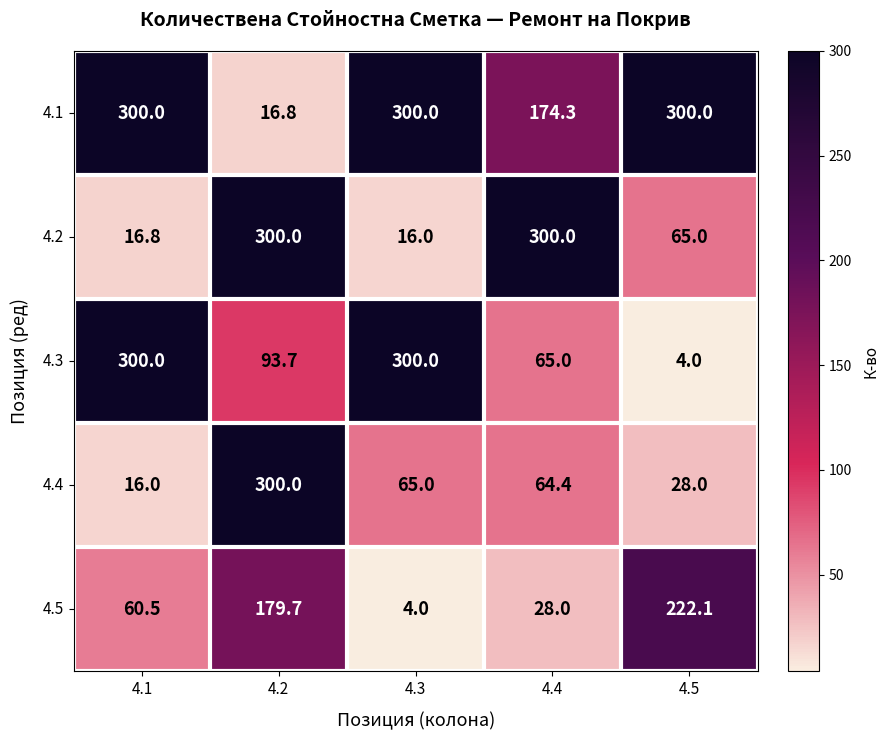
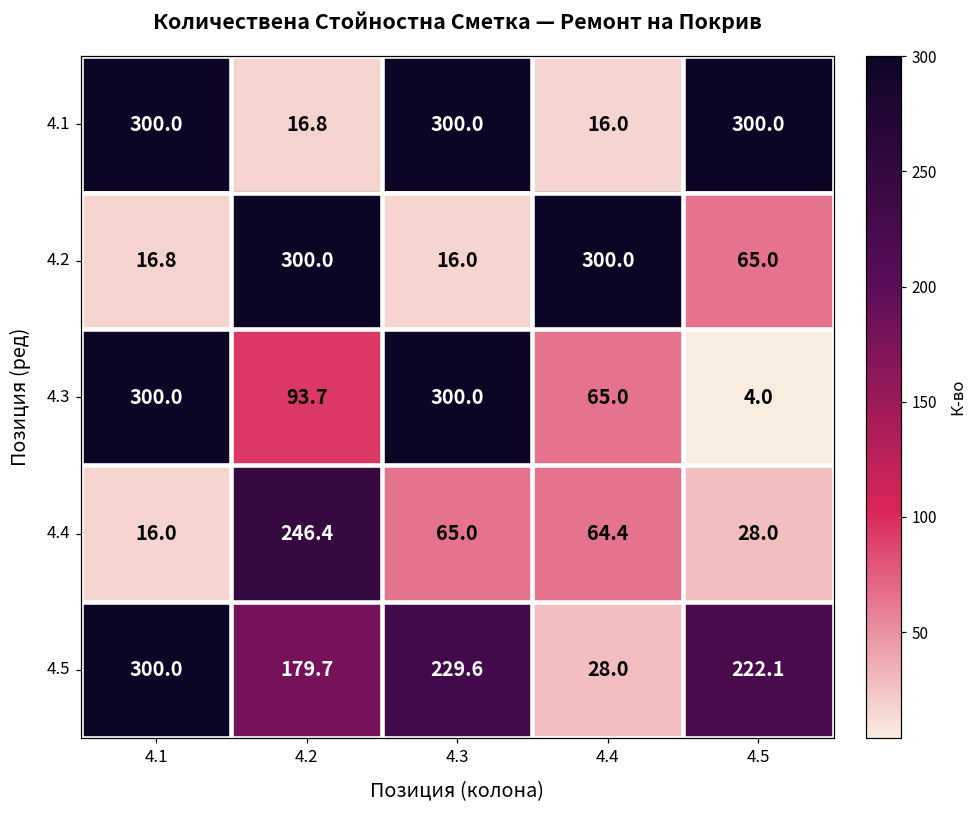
  {
    "4.1": {
      "4.1": 300.0,
      "4.2": 16.8,
      "4.3": 300.0,
-     "4.4": 174.3,
+     "4.4": 16.0,
      "4.5": 300.0
    },
    "4.2": {
      "4.1": 16.8,
      "4.2": 300.0,
      "4.3": 16.0,
      "4.4": 300.0,
      "4.5": 65.0
    },
    "4.3": {
      "4.1": 300.0,
      "4.2": 93.7,
      "4.3": 300.0,
      "4.4": 65.0,
      "4.5": 4.0
    },
    "4.4": {
      "4.1": 16.0,
-     "4.2": 300.0,
+     "4.2": 246.4,
      "4.3": 65.0,
      "4.4": 64.4,
      "4.5": 28.0
    },
    "4.5": {
-     "4.1": 60.5,
+     "4.1": 300.0,
      "4.2": 179.7,
-     "4.3": 4.0,
+     "4.3": 229.6,
      "4.4": 28.0,
      "4.5": 222.1
    }
  }
